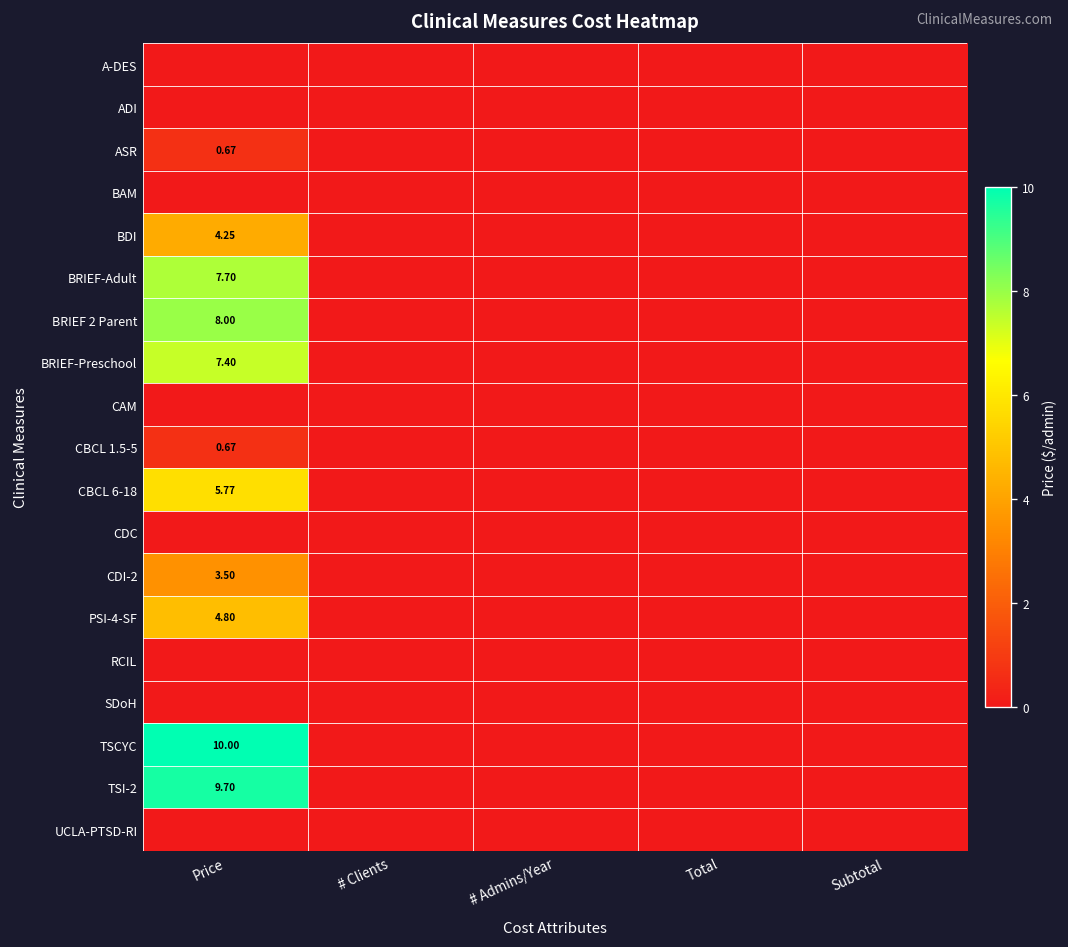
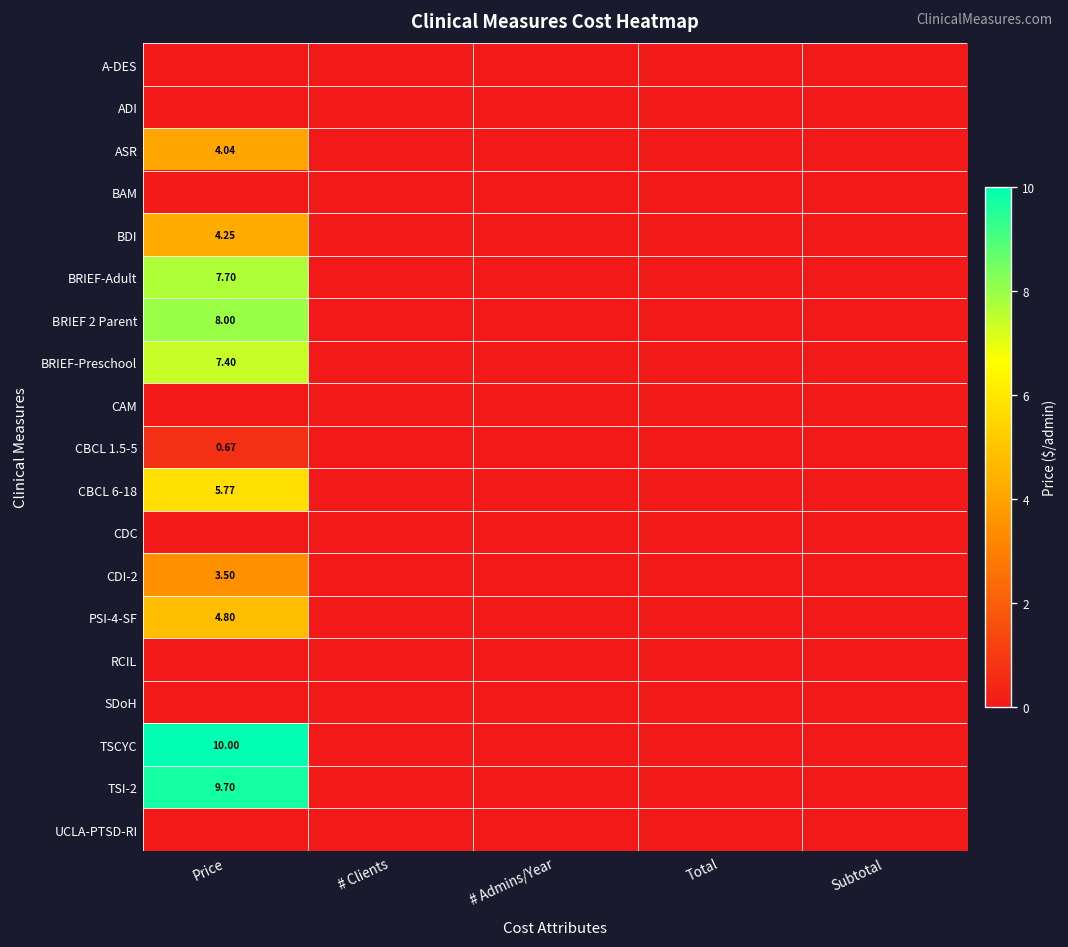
  {
    "ASR": {
-     "Price": 0.67
+     "Price": 4.04
    },
    "BDI": {
      "Price": 4.25
    },
    "BRIEF-Adult": {
      "Price": 7.70
    },
    "BRIEF 2 Parent": {
      "Price": 8.00
    },
    "BRIEF-Preschool": {
      "Price": 7.40
    },
    "CBCL 1.5-5": {
      "Price": 0.67
    },
    "CBCL 6-18": {
      "Price": 5.77
    },
    "CDI-2": {
      "Price": 3.50
    },
    "PSI-4-SF": {
      "Price": 4.80
    },
    "TSCYC": {
      "Price": 10.00
    },
    "TSI-2": {
      "Price": 9.70
    }
  }
